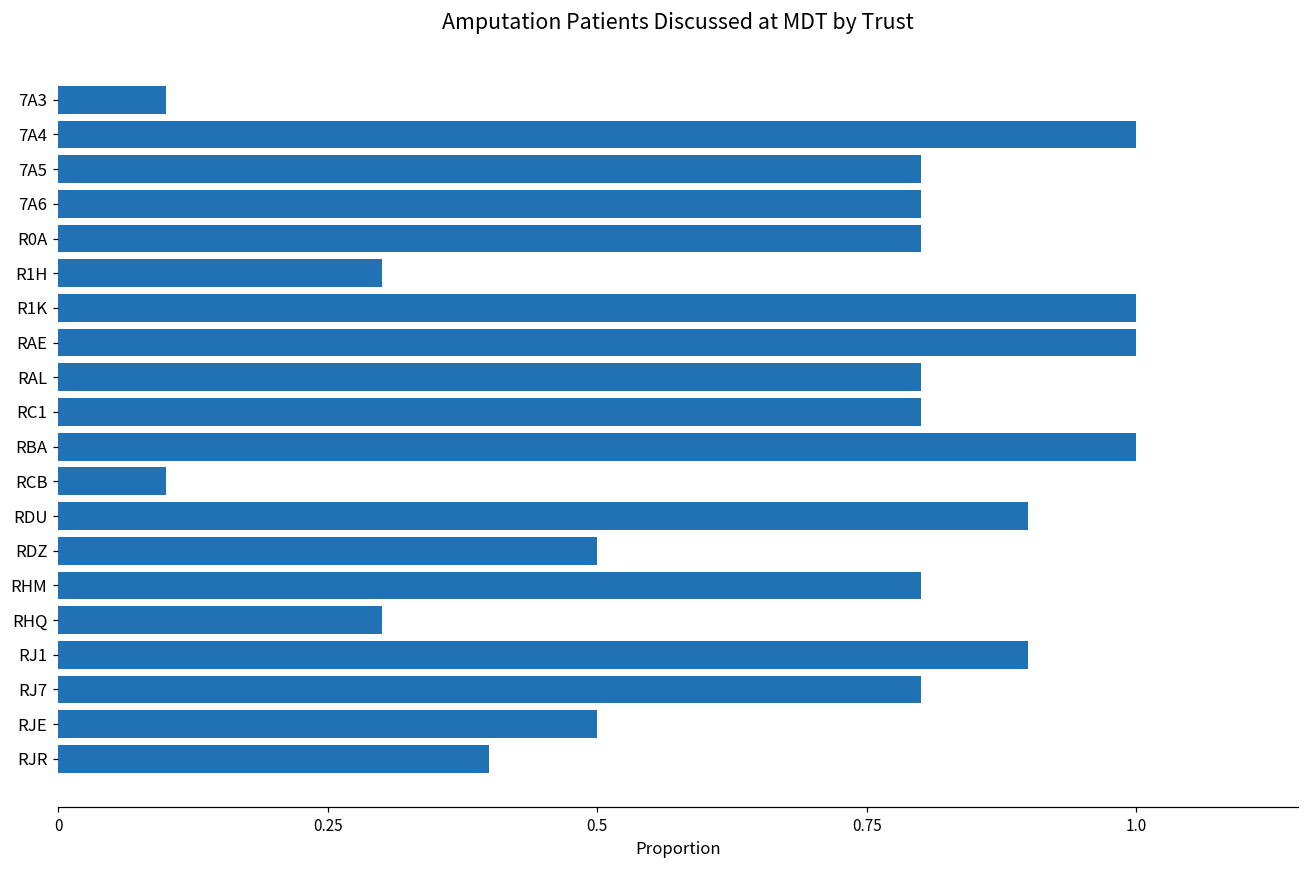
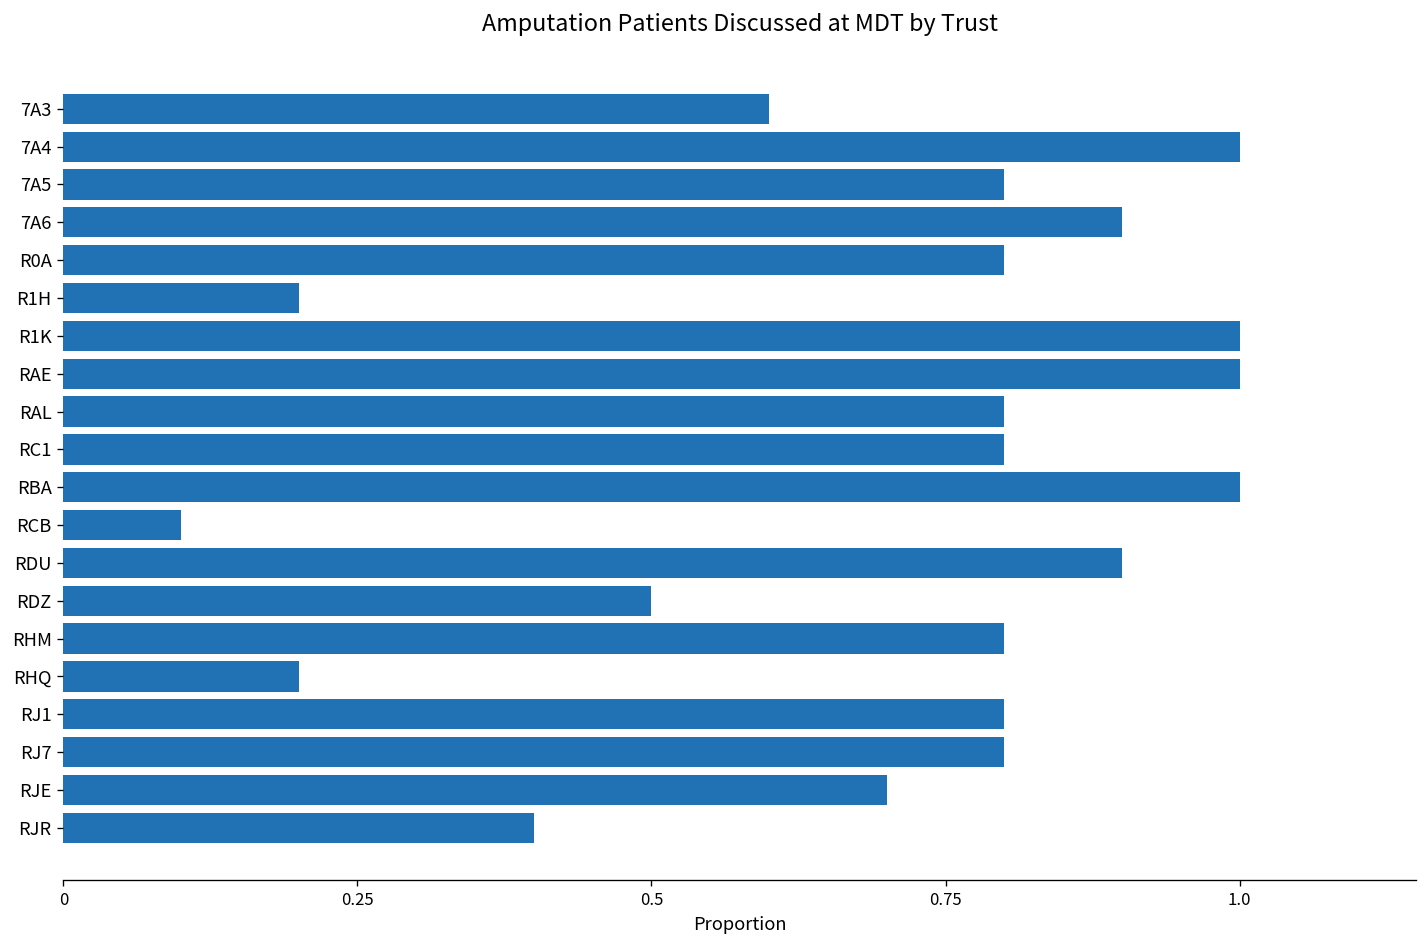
  {
-   "7A3": 0.1,
+   "7A3": 0.6,
    "7A4": 1.0,
    "7A5": 0.8,
-   "7A6": 0.8,
+   "7A6": 0.9,
    "R0A": 0.8,
-   "R1H": 0.3,
+   "R1H": 0.2,
    "R1K": 1.0,
    "RAE": 1.0,
    "RAL": 0.8,
    "RC1": 0.8,
    "RBA": 1.0,
    "RCB": 0.1,
    "RDU": 0.9,
    "RDZ": 0.5,
    "RHM": 0.8,
-   "RHQ": 0.3,
-   "RJ1": 0.9,
+   "RHQ": 0.2,
+   "RJ1": 0.8,
    "RJ7": 0.8,
-   "RJE": 0.5,
+   "RJE": 0.7,
    "RJR": 0.4
  }
